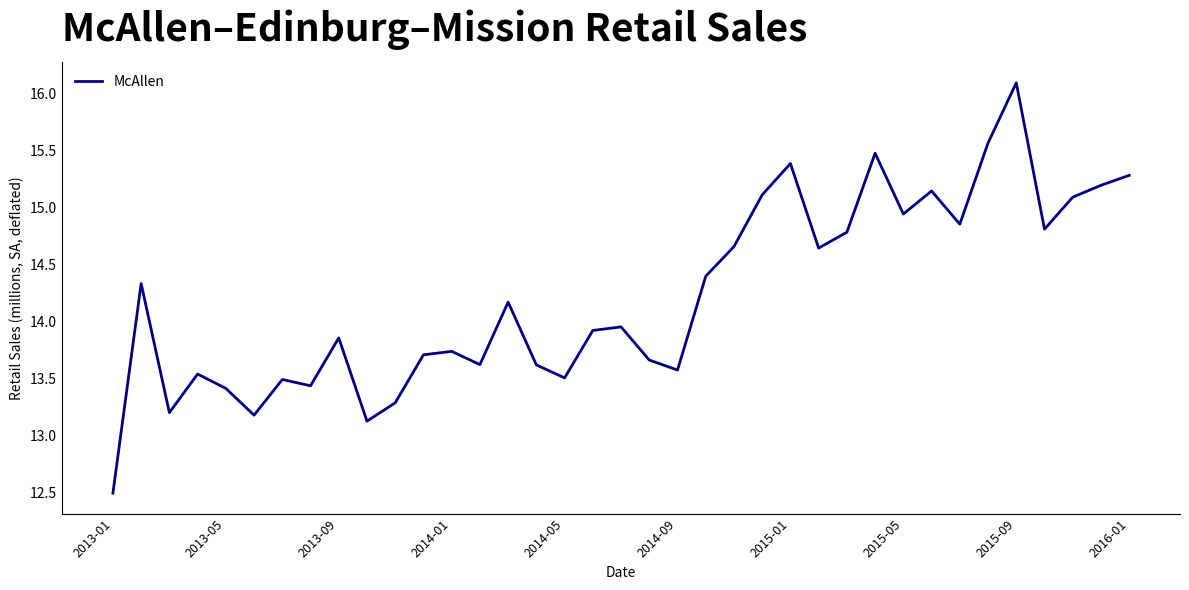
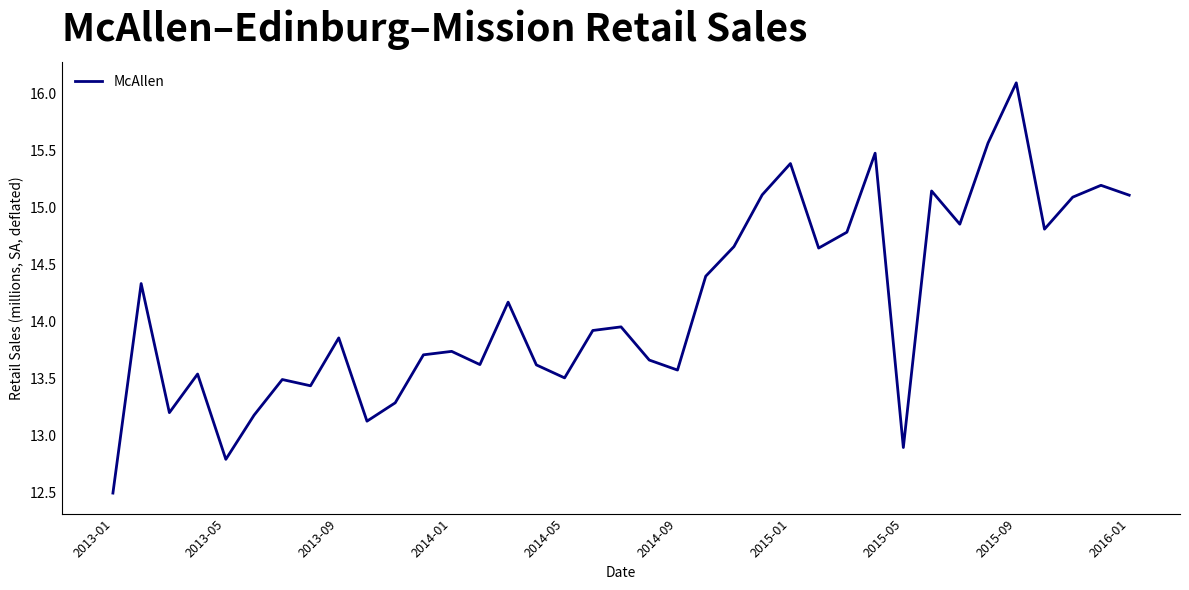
  {
    "2013-01": 12.49,
-   "2013-05": 13.41,
+   "2013-05": 12.79,
    "2013-09": 13.86,
    "2014-01": 13.74,
    "2014-05": 13.51,
    "2014-09": 13.57,
    "2015-01": 15.39,
-   "2015-05": 14.94,
+   "2015-05": 12.89,
    "2015-09": 16.10,
-   "2016-01": 15.28
+   "2016-01": 15.11
  }
